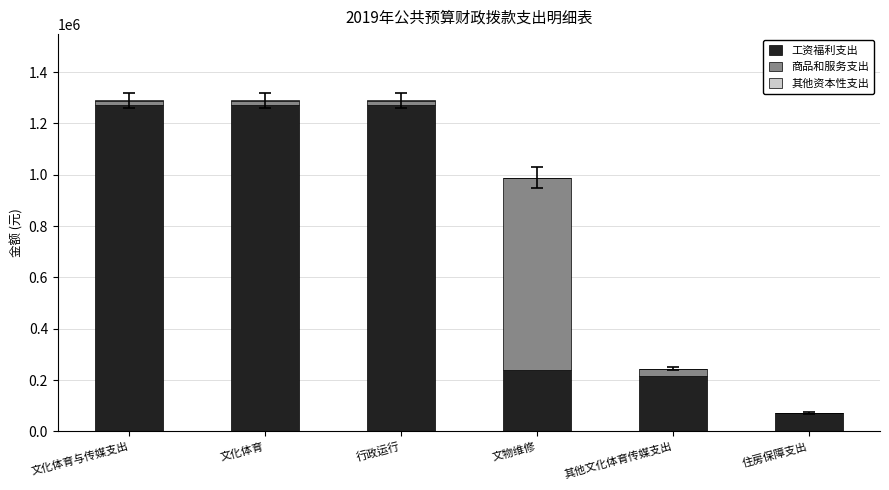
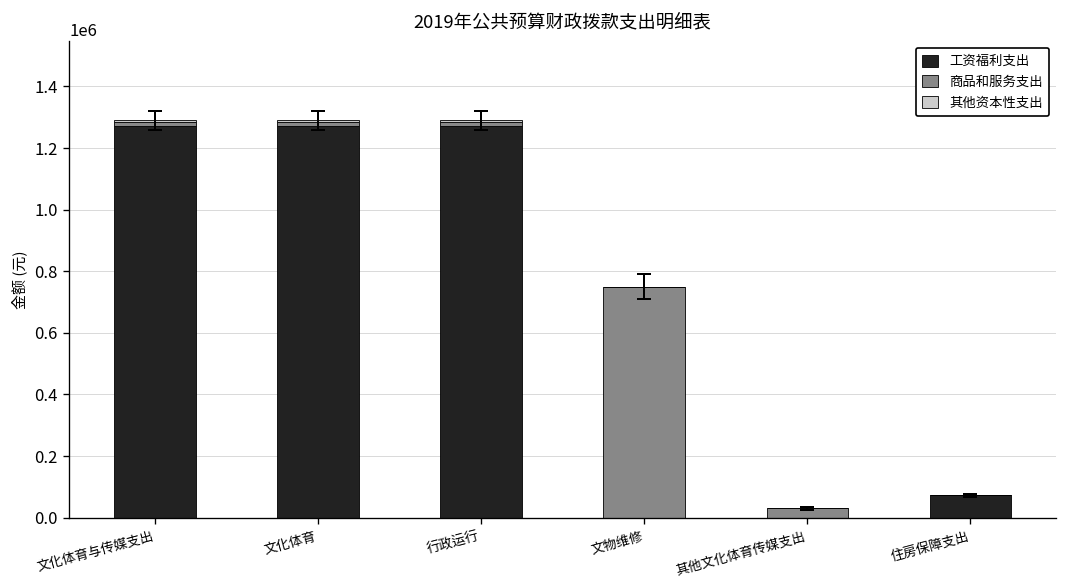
  {
    "工资福利支出": {
      "文化体育与传媒支出": 1270000,
      "文化体育": 1270000,
      "行政运行": 1270000,
-     "文物维修": 240000,
-     "其他文化体育传媒支出": 210000,
+     "文物维修": 0,
+     "其他文化体育传媒支出": 0,
      "住房保障支出": 70000
    },
    "商品和服务支出": {
      "文化体育与传媒支出": 20000,
      "文化体育": 20000,
      "行政运行": 20000,
      "文物维修": 750000,
      "其他文化体育传媒支出": 30000,
      "住房保障支出": 0
    },
    "其他资本性支出": {
      "文物维修": 0,
      "其他文化体育传媒支出": 0,
      "住房保障支出": 0
    }
  }
